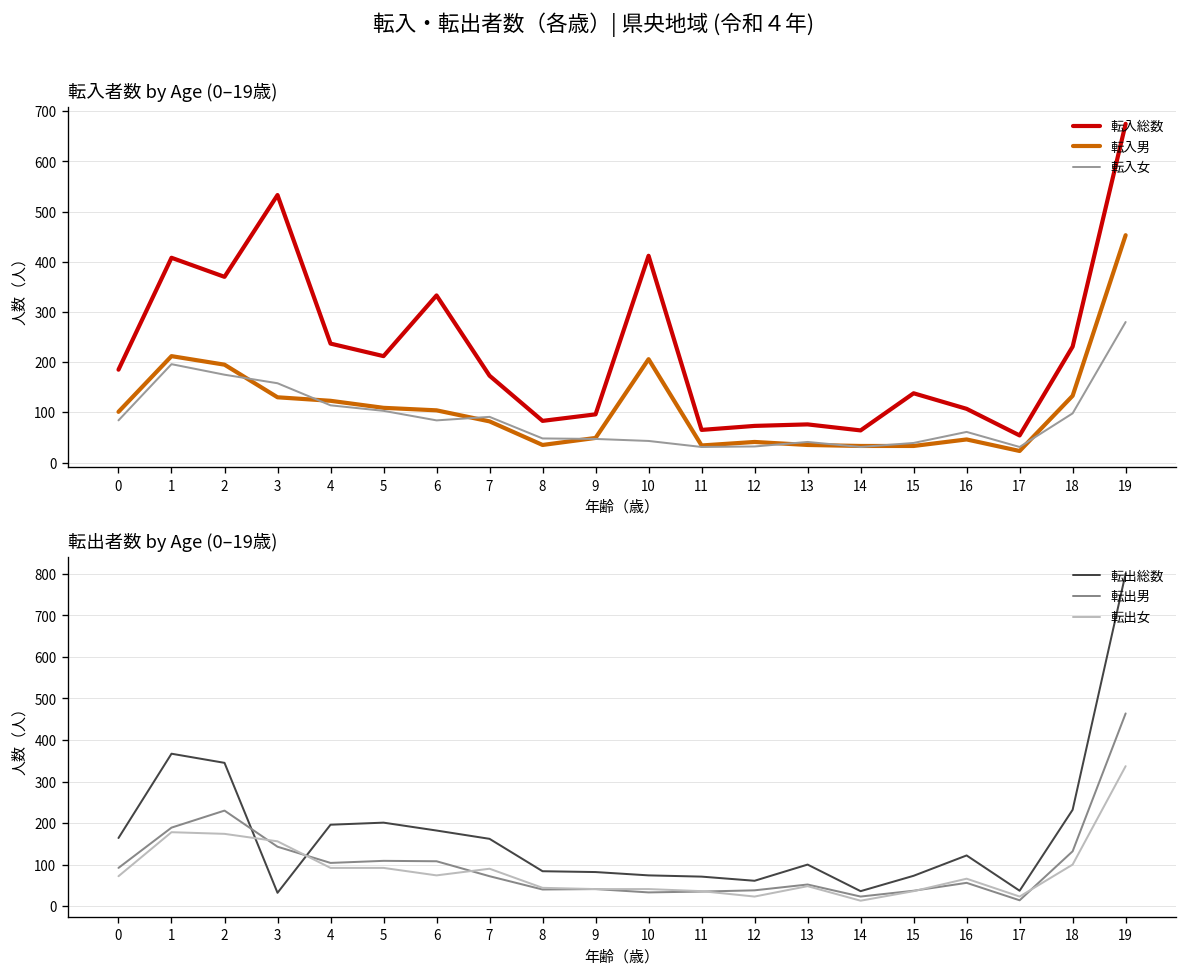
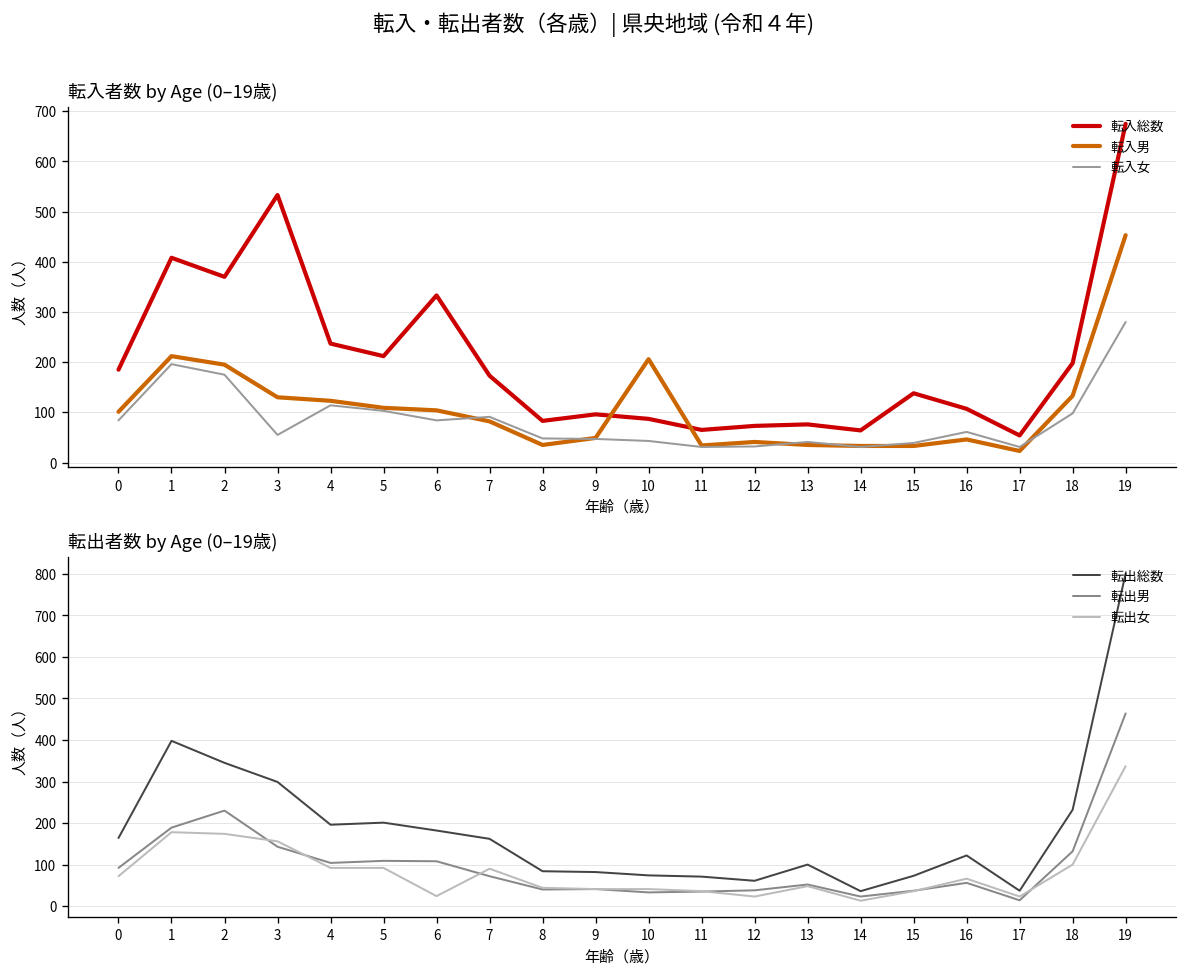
  {
    "転入者数 by Age (0–19歳)": {
      "転入総数": {
        "0": 190,
        "1": 410,
        "2": 370,
        "3": 530,
        "4": 240,
        "5": 210,
        "6": 330,
        "7": 170,
        "8": 80,
        "9": 100,
-       "10": 410,
+       "10": 90,
        "11": 70,
        "12": 70,
        "13": 80,
        "14": 60,
        "15": 140,
        "16": 110,
        "17": 50,
-       "18": 230,
+       "18": 200,
        "19": 680
      },
      "転入男": {
        "0": 100,
        "1": 210,
        "2": 200,
        "3": 130,
        "4": 120,
        "6": 100,
        "7": 80,
        "8": 40,
        "10": 210,
        "12": 40,
        "16": 50,
        "17": 20,
        "18": 130,
        "19": 450
      },
      "転入女": {
        "0": 80,
        "1": 200,
        "2": 180,
-       "3": 160,
+       "3": 60,
        "4": 110,
        "6": 80,
        "7": 90,
        "8": 50,
        "10": 40,
        "12": 30,
        "16": 60,
        "17": 30,
        "18": 100,
        "19": 280
      }
    },
    "転出者数 by Age (0–19歳)": {
      "転出総数": {
        "0": 160,
-       "1": 370,
+       "1": 400,
        "2": 350,
-       "3": 30,
+       "3": 300,
        "4": 200,
        "5": 200,
        "6": 180,
        "7": 160,
        "8": 80,
        "9": 80,
        "10": 70,
        "11": 70,
        "12": 60,
        "13": 100,
        "14": 40,
        "15": 70,
        "16": 120,
        "17": 40,
        "18": 230,
        "19": 800
      },
      "転出男": {
        "0": 90,
        "1": 190,
        "2": 230,
        "3": 140,
        "4": 100,
        "5": 110,
        "6": 110,
        "7": 70,
        "10": 30,
        "12": 40,
        "14": 20,
        "16": 60,
        "17": 10,
        "18": 130,
        "19": 460
      },
      "転出女": {
        "0": 70,
        "1": 180,
        "2": 170,
        "3": 160,
        "4": 90,
        "5": 90,
-       "6": 70,
+       "6": 20,
        "7": 90,
        "10": 40,
        "12": 20,
        "14": 10,
        "16": 70,
        "17": 20,
        "18": 100,
        "19": 340
      }
    }
  }
